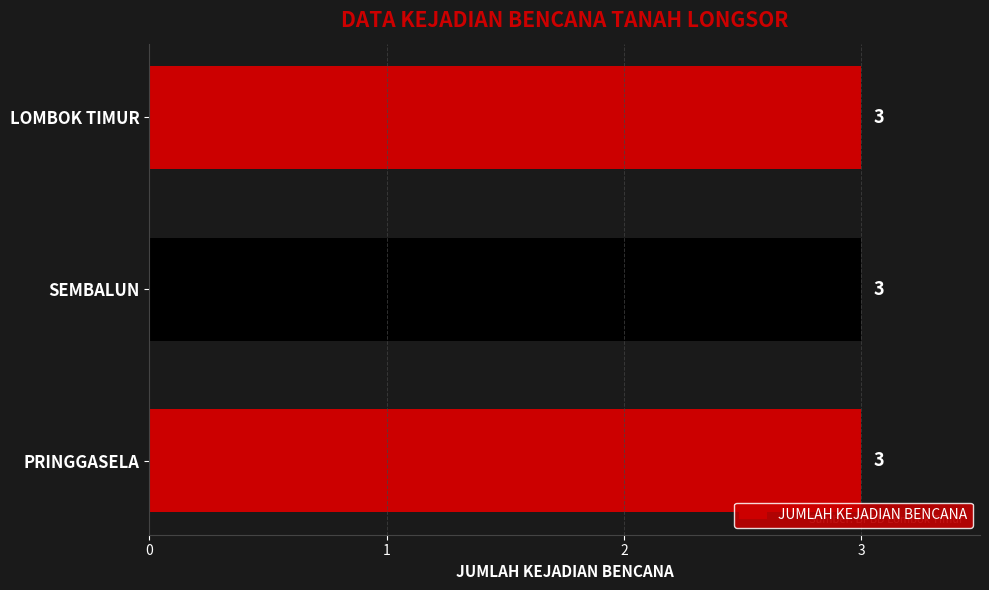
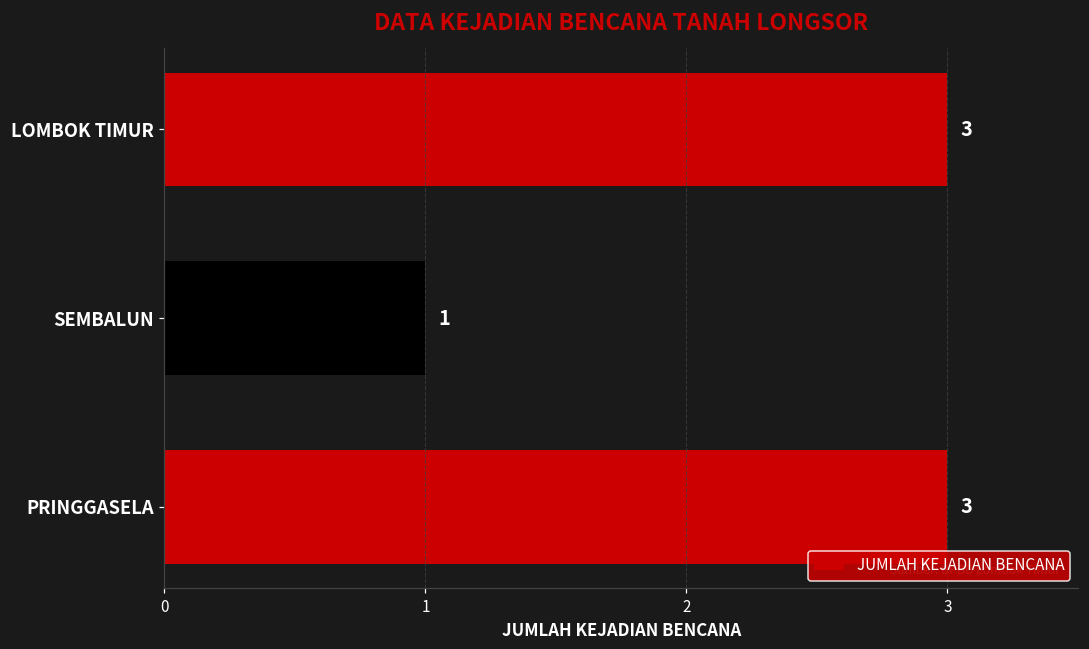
  {
    "LOMBOK TIMUR": 3,
-   "SEMBALUN": 3,
+   "SEMBALUN": 1,
    "PRINGGASELA": 3
  }
